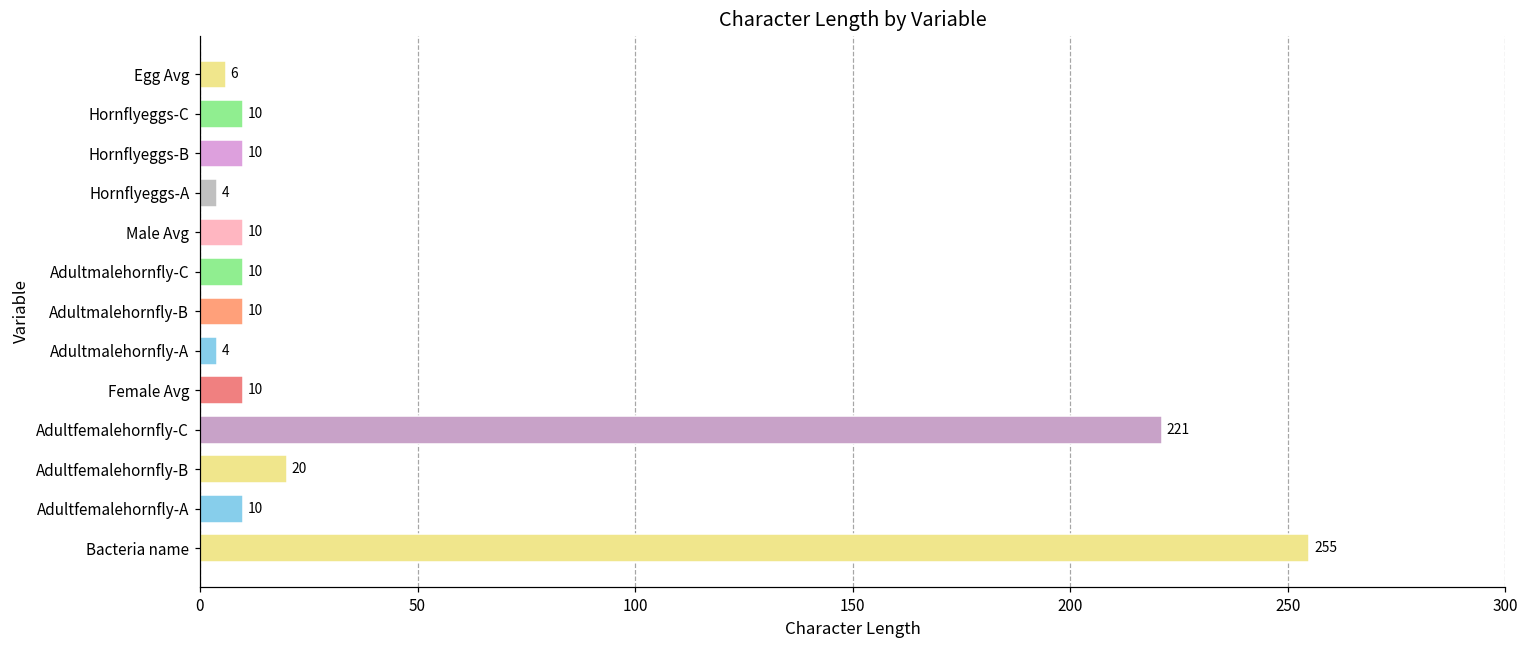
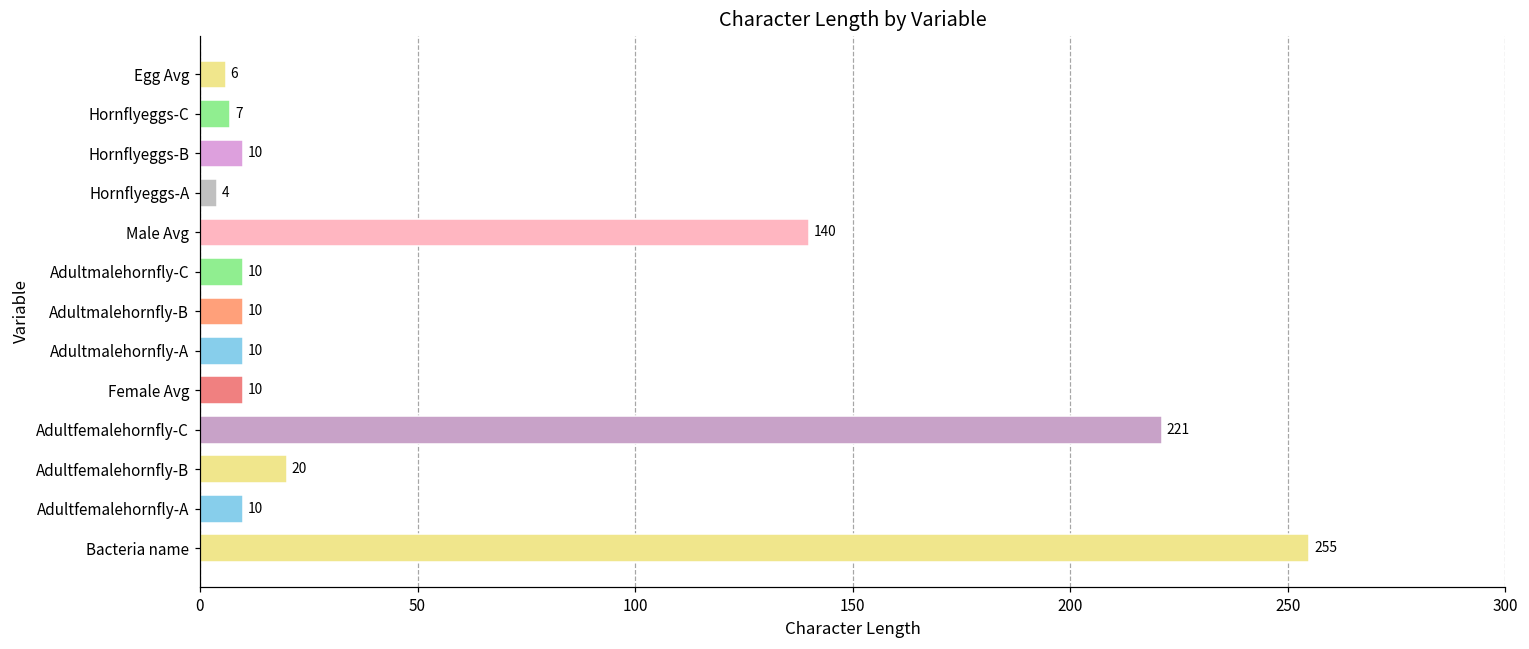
  {
    "Egg Avg": 6,
-   "Hornflyeggs-C": 10,
+   "Hornflyeggs-C": 7,
    "Hornflyeggs-B": 10,
    "Hornflyeggs-A": 4,
-   "Male Avg": 10,
+   "Male Avg": 140,
    "Adultmalehornfly-C": 10,
    "Adultmalehornfly-B": 10,
-   "Adultmalehornfly-A": 4,
+   "Adultmalehornfly-A": 10,
    "Female Avg": 10,
    "Adultfemalehornfly-C": 221,
    "Adultfemalehornfly-B": 20,
    "Adultfemalehornfly-A": 10,
    "Bacteria name": 255
  }
